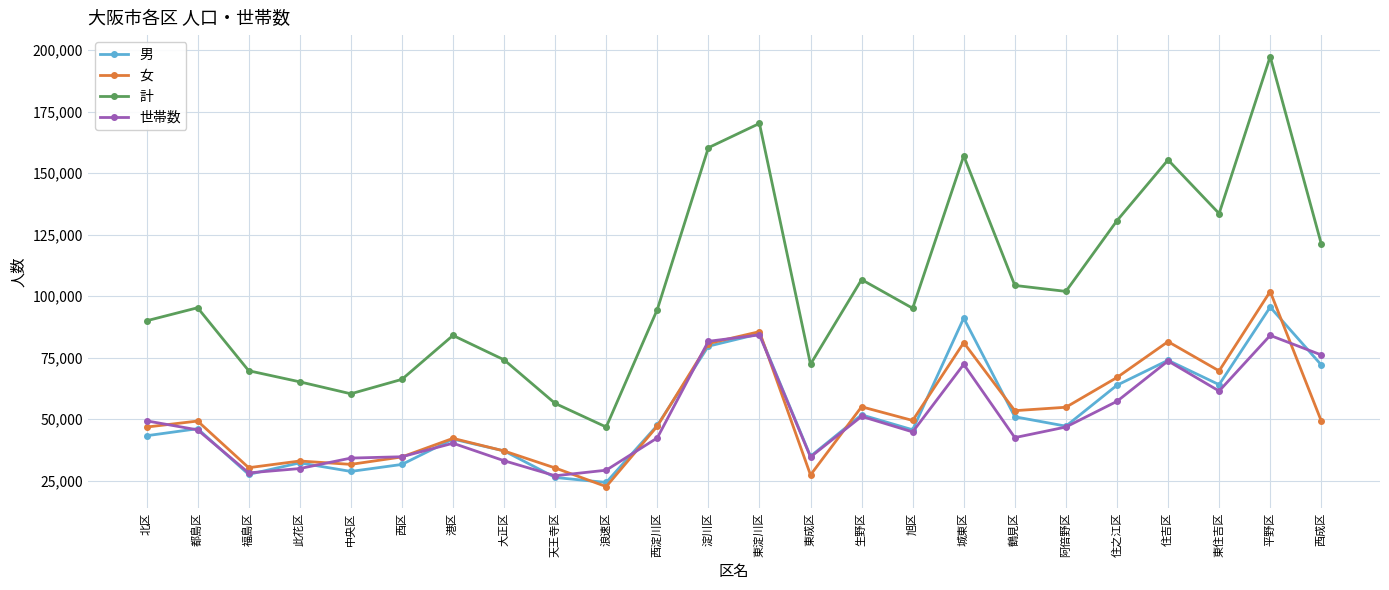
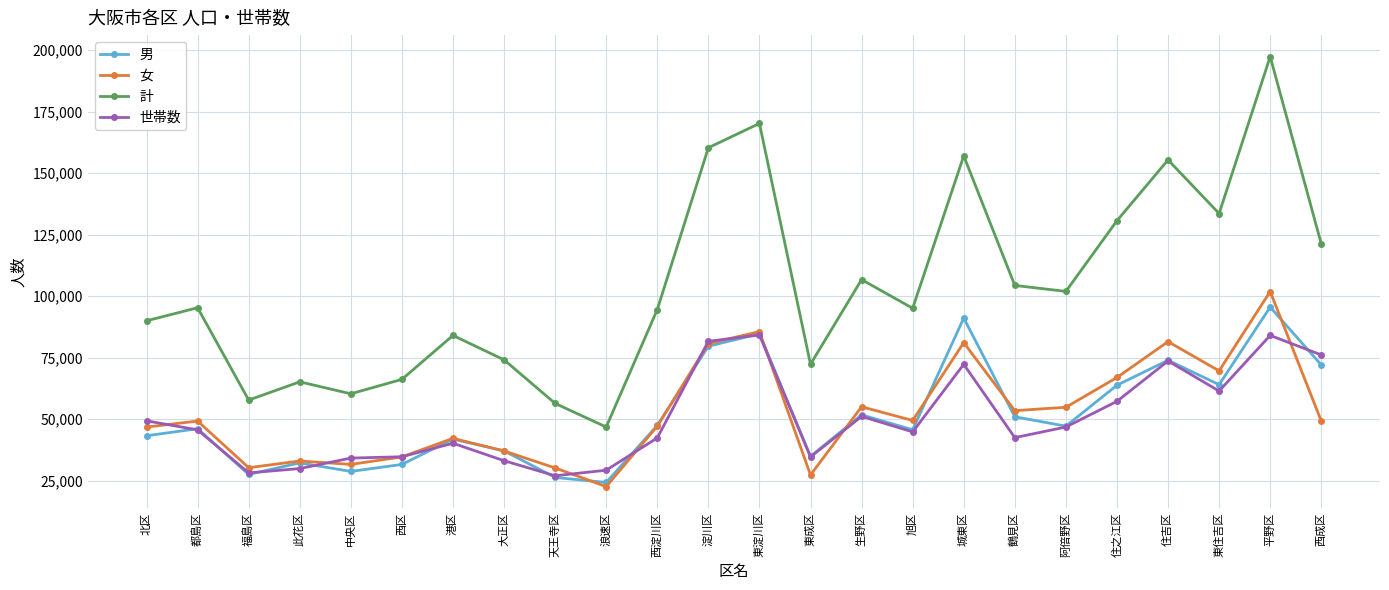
  {
    "男": {
      "北区": "43,000",
      "中央区": "29,000",
      "西区": "32,000",
      "浪速区": "24,000",
      "淀川区": "80,000",
      "城東区": "91,000",
      "鶴見区": "51,000",
      "住之江区": "64,000",
      "東住吉区": "64,000",
      "平野区": "95,000",
      "西成区": "72,000"
    },
    "女": {
      "北区": "47,000",
      "都島区": "49,000",
      "福島区": "30,000",
      "中央区": "32,000",
      "天王寺区": "30,000",
      "浪速区": "23,000",
      "東成区": "27,000",
      "生野区": "55,000",
      "旭区": "49,000",
      "城東区": "81,000",
      "鶴見区": "53,000",
      "阿倍野区": "55,000",
      "住之江区": "67,000",
      "住吉区": "81,000",
      "東住吉区": "70,000",
      "平野区": "102,000",
      "西成区": "49,000"
    },
    "計": {
      "北区": "90,000",
      "都島区": "95,000",
-     "福島区": "70,000",
+     "福島区": "58,000",
      "此花区": "65,000",
      "中央区": "60,000",
      "西区": "66,000",
      "港区": "84,000",
      "大正区": "74,000",
      "天王寺区": "56,000",
      "浪速区": "47,000",
      "西淀川区": "95,000",
      "淀川区": "160,000",
      "東淀川区": "170,000",
      "東成区": "72,000",
      "生野区": "107,000",
      "旭区": "95,000",
      "城東区": "157,000",
      "鶴見区": "104,000",
      "阿倍野区": "102,000",
      "住之江区": "131,000",
      "住吉区": "155,000",
      "東住吉区": "134,000",
      "平野区": "197,000",
      "西成区": "121,000"
    },
    "世帯数": {
      "北区": "49,000",
      "此花区": "30,000",
      "中央区": "34,000",
      "港区": "40,000",
      "大正区": "33,000",
      "浪速区": "29,000",
      "西淀川区": "42,000",
      "城東区": "72,000",
      "鶴見区": "42,000",
      "住之江区": "57,000",
      "東住吉区": "61,000",
      "平野区": "84,000",
      "西成区": "76,000"
    }
  }
